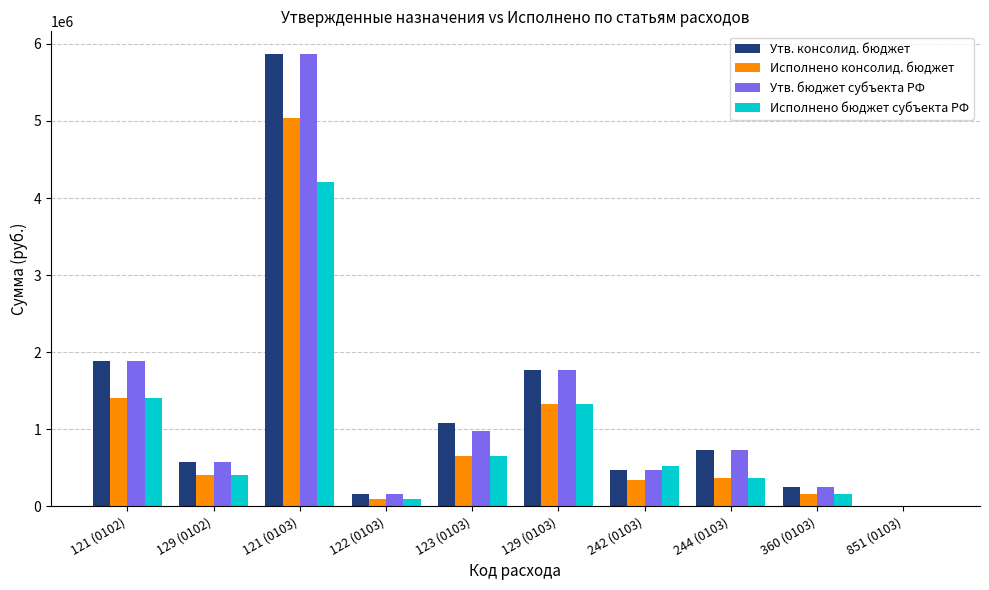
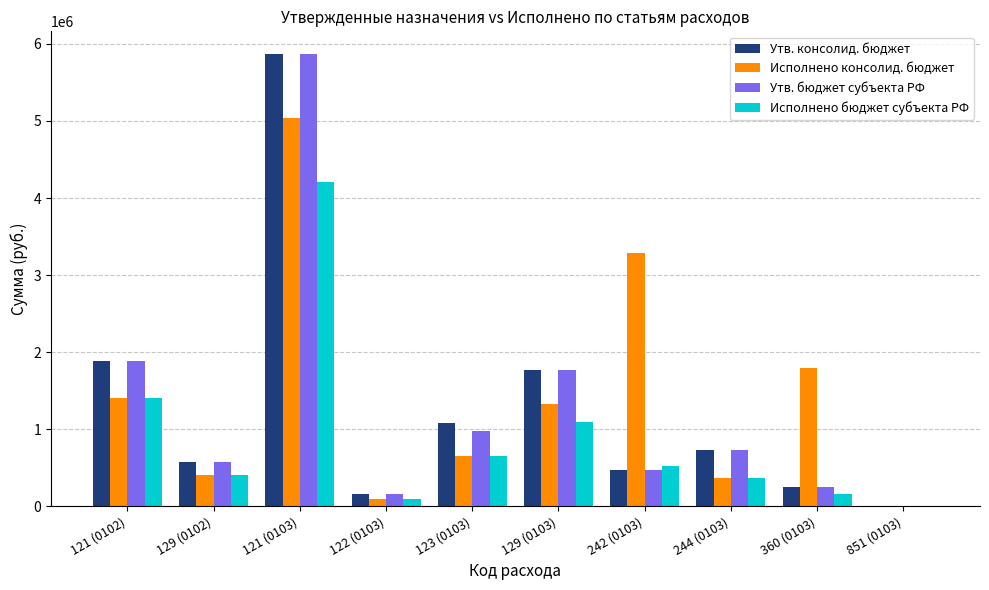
  {
    "Утв. консолид. бюджет": {
      "121 (0102)": 1900000,
      "129 (0102)": 600000,
      "121 (0103)": 5900000,
      "122 (0103)": 200000,
      "123 (0103)": 1100000,
      "129 (0103)": 1800000,
      "242 (0103)": 500000,
      "244 (0103)": 700000,
      "360 (0103)": 200000
    },
    "Исполнено консолид. бюджет": {
      "121 (0102)": 1400000,
      "129 (0102)": 400000,
      "121 (0103)": 5000000,
      "122 (0103)": 100000,
      "123 (0103)": 700000,
      "129 (0103)": 1300000,
-     "242 (0103)": 300000,
+     "242 (0103)": 3300000,
      "244 (0103)": 400000,
-     "360 (0103)": 200000,
+     "360 (0103)": 1800000,
      "851 (0103)": 0
    },
    "Утв. бюджет субъекта РФ": {
      "121 (0102)": 1900000,
      "129 (0102)": 600000,
      "121 (0103)": 5900000,
      "122 (0103)": 200000,
      "123 (0103)": 1000000,
      "129 (0103)": 1800000,
      "242 (0103)": 500000,
      "244 (0103)": 700000,
      "360 (0103)": 200000
    },
    "Исполнено бюджет субъекта РФ": {
      "121 (0102)": 1400000,
      "129 (0102)": 400000,
      "121 (0103)": 4200000,
      "122 (0103)": 100000,
      "123 (0103)": 700000,
-     "129 (0103)": 1300000,
+     "129 (0103)": 1100000,
      "242 (0103)": 500000,
      "244 (0103)": 400000,
      "360 (0103)": 200000,
      "851 (0103)": 0
    }
  }
